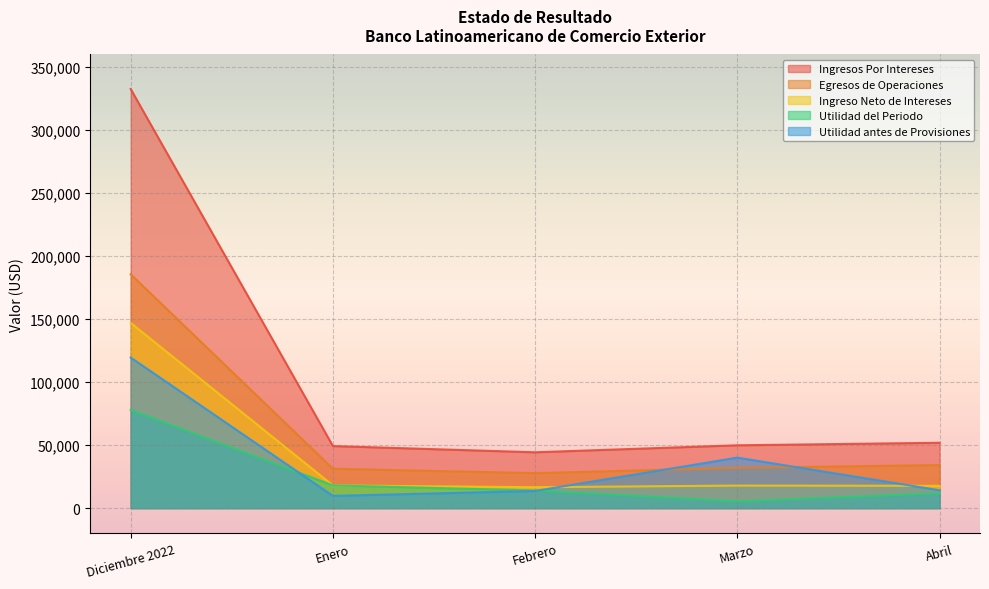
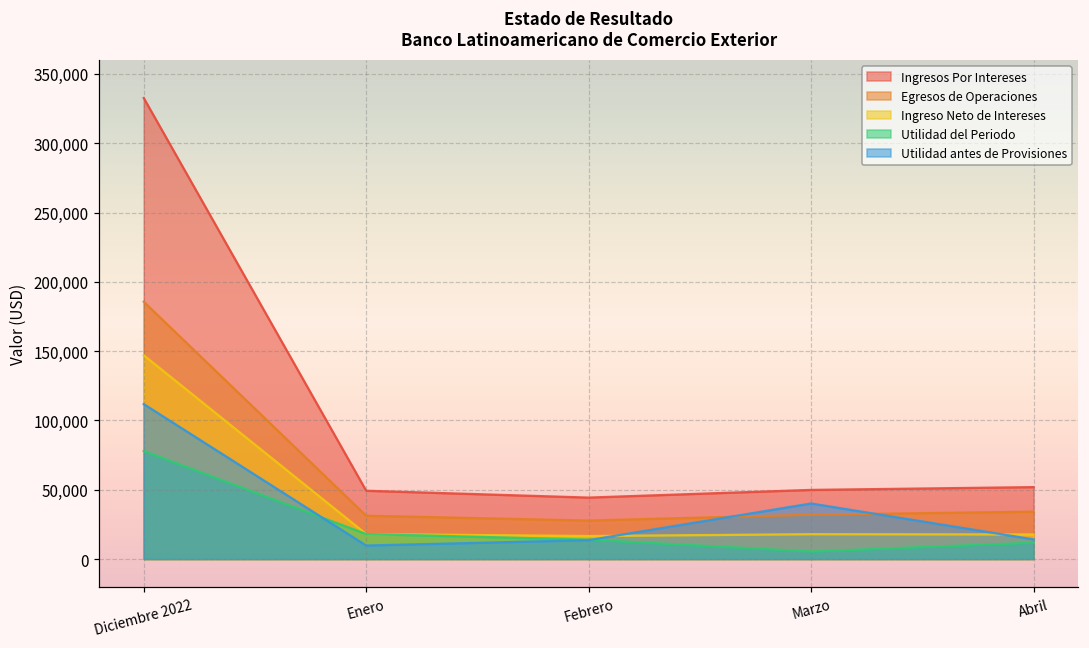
  {
    "Utilidad del Periodo": {
      "Diciembre 2022": "78,000",
      "Marzo": "5,000",
      "Abril": "12,000"
    },
    "Utilidad antes de Provisiones": {
-     "Diciembre 2022": "120,000",
+     "Diciembre 2022": "112,000",
      "Enero": "10,000",
      "Marzo": "40,000",
      "Abril": "14,000"
    }
  }
